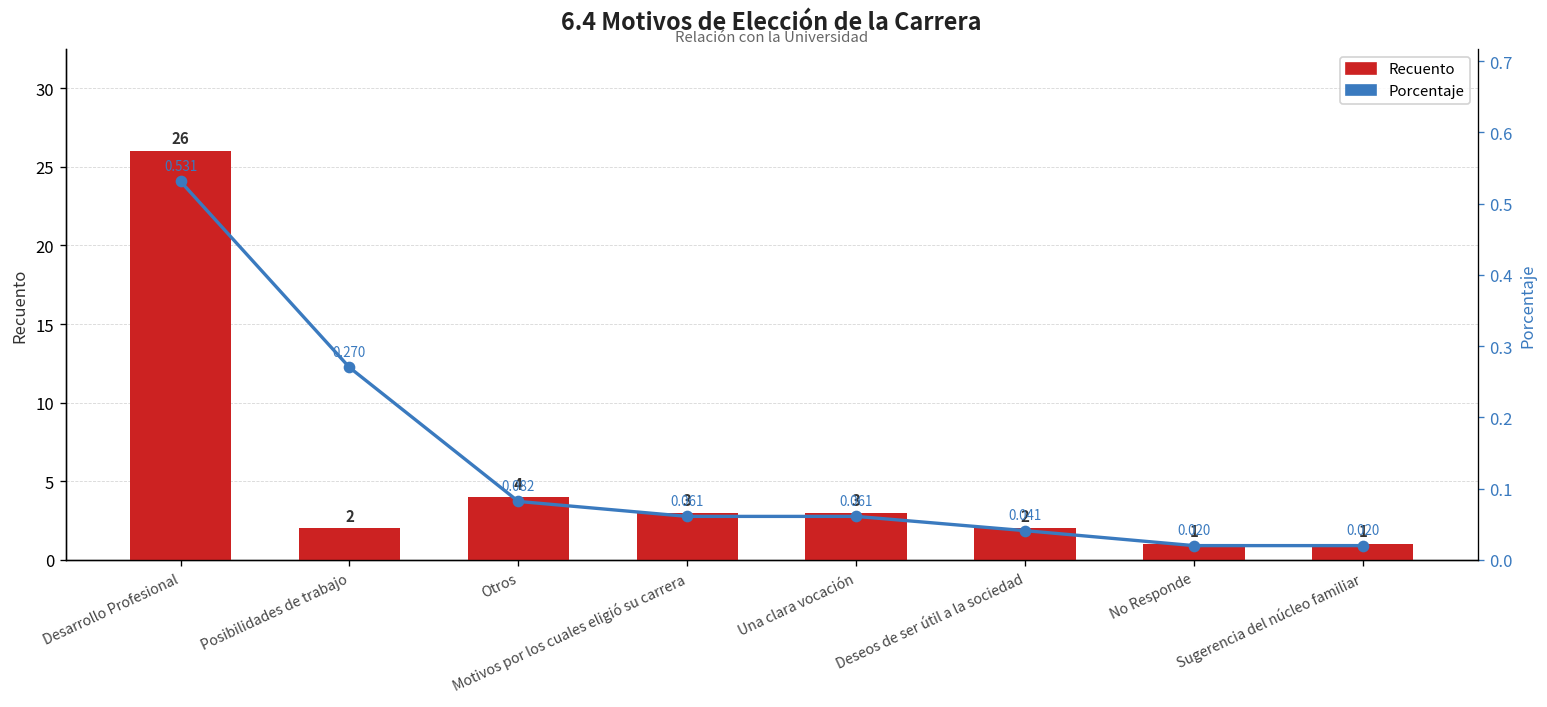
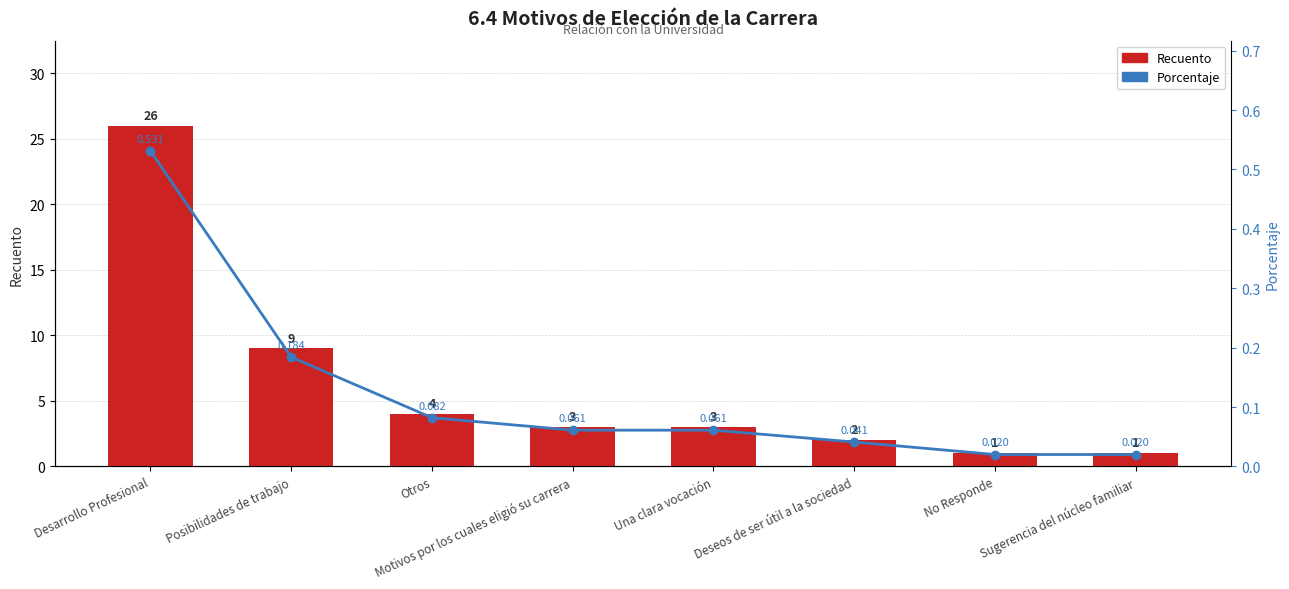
  {
    "Recuento": {
      "Desarrollo Profesional": 26,
-     "Posibilidades de trabajo": 2
+     "Posibilidades de trabajo": 9
    },
    "Porcentaje": {
      "Desarrollo Profesional": 0.531,
-     "Posibilidades de trabajo": 0.270
+     "Posibilidades de trabajo": 0.184
    }
  }
